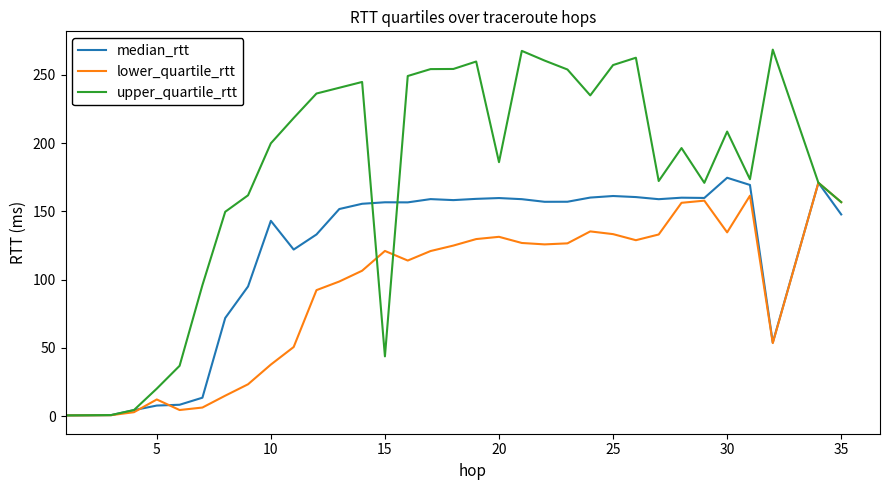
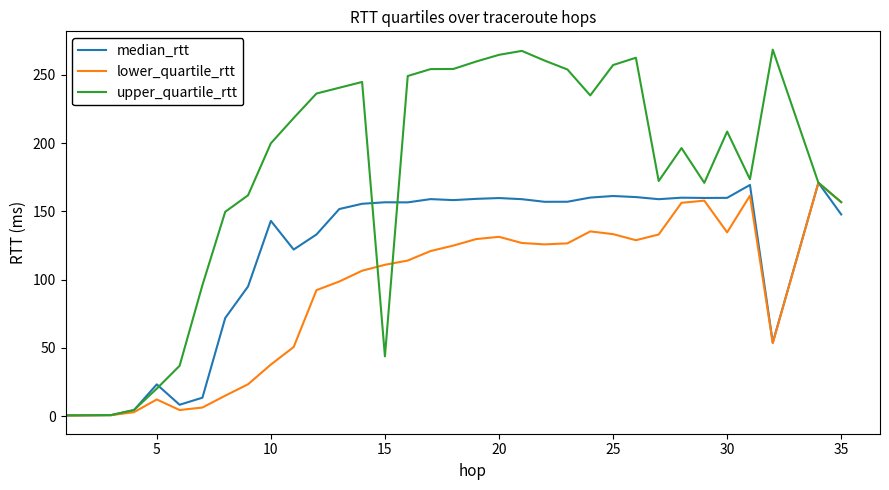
  {
    "median_rtt": {
-     "5": 8,
+     "5": 23,
      "10": 143,
      "15": 157,
      "20": 160,
      "25": 161,
-     "30": 175,
+     "30": 160,
      "35": 148
    },
    "lower_quartile_rtt": {
      "5": 12,
      "10": 38,
-     "15": 121,
+     "15": 111,
      "20": 131,
      "25": 133,
      "30": 135
    },
    "upper_quartile_rtt": {
      "5": 20,
      "10": 200,
      "15": 44,
-     "20": 186,
+     "20": 265,
      "25": 257,
      "30": 209
    }
  }
